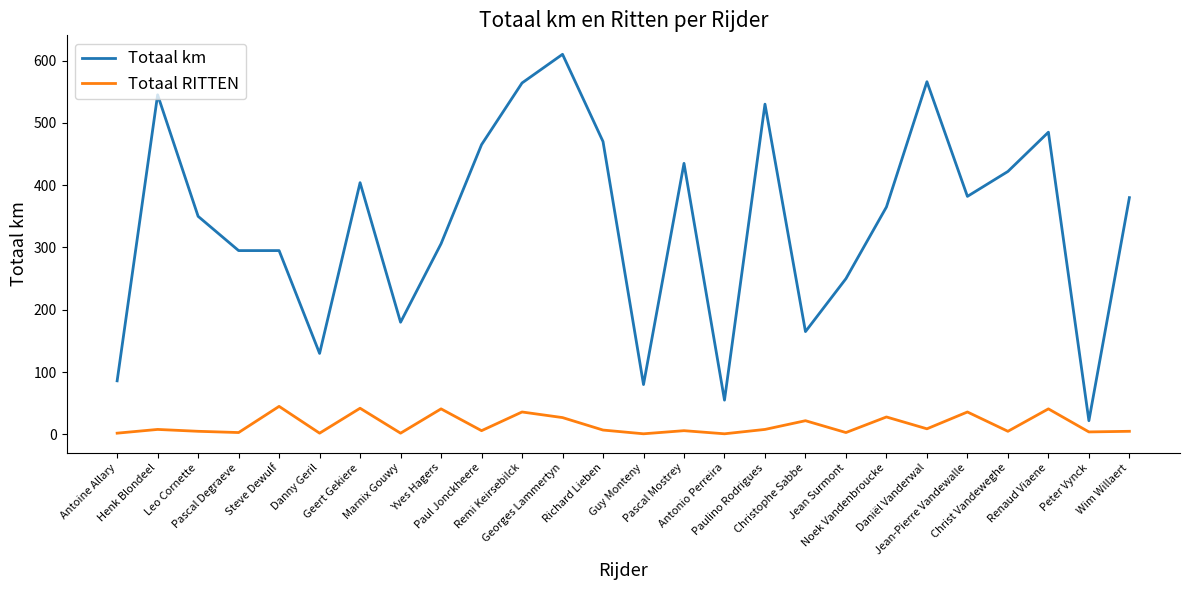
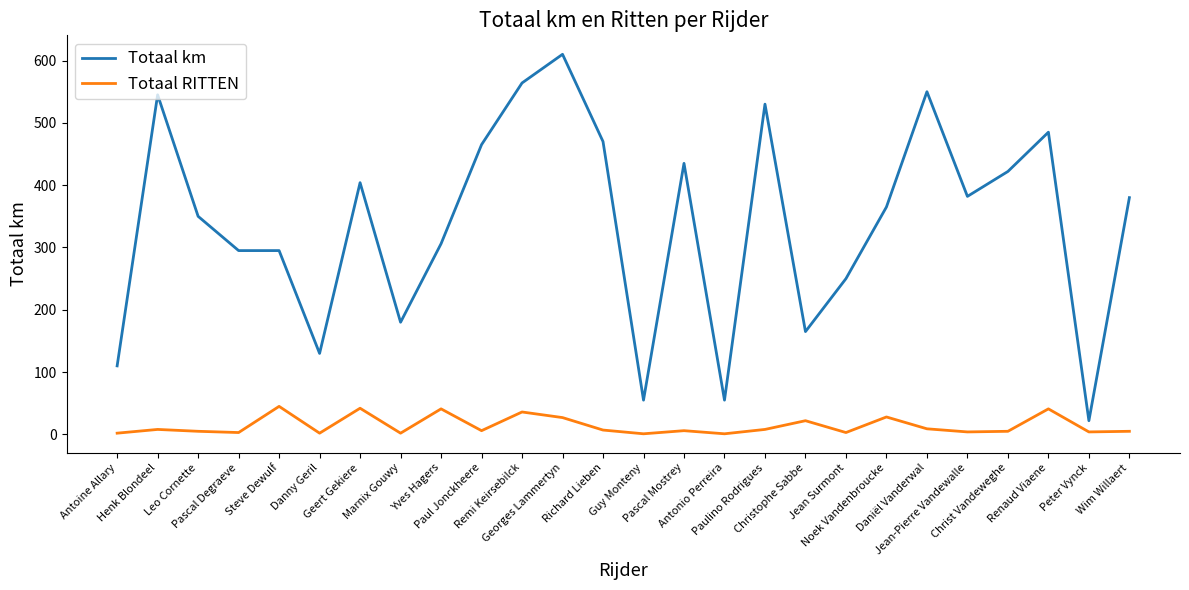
  {
    "Totaal km": {
-     "Antoine Allary": 90,
+     "Antoine Allary": 110,
      "Leo Cornette": 350,
      "Pascal Degraeve": 300,
      "Steve Dewulf": 300,
      "Danny Geril": 130,
      "Geert Gekiere": 400,
      "Marnix Gouwy": 180,
      "Yves Hagers": 310,
      "Paul Jonckheere": 470,
      "Remi Keirsebilck": 560,
      "Georges Lammertyn": 610,
      "Richard Lieben": 470,
-     "Guy Monteny": 80,
+     "Guy Monteny": 60,
      "Pascal Mostrey": 440,
      "Antonio Perreira": 60,
      "Paulino Rodrigues": 530,
      "Christophe Sabbe": 170,
      "Jean Surmont": 250,
      "Noek Vandenbroucke": 370,
-     "Daniël Vanderwal": 570,
+     "Daniël Vanderwal": 550,
      "Jean-Pierre Vandewalle": 380,
      "Christ Vandeweghe": 420,
      "Renaud Viaene": 490,
      "Peter Vynck": 20,
      "Wim Willaert": 380
    },
    "Totaal RITTEN": {
      "Antoine Allary": 0,
      "Henk Blondeel": 10,
      "Leo Cornette": 10,
      "Pascal Degraeve": 0,
      "Steve Dewulf": 50,
      "Danny Geril": 0,
      "Geert Gekiere": 40,
      "Marnix Gouwy": 0,
      "Yves Hagers": 40,
      "Paul Jonckheere": 10,
      "Remi Keirsebilck": 40,
      "Georges Lammertyn": 30,
      "Richard Lieben": 10,
      "Guy Monteny": 0,
      "Pascal Mostrey": 10,
      "Antonio Perreira": 0,
      "Paulino Rodrigues": 10,
      "Christophe Sabbe": 20,
      "Jean Surmont": 0,
      "Noek Vandenbroucke": 30,
      "Daniël Vanderwal": 10,
-     "Jean-Pierre Vandewalle": 40,
+     "Jean-Pierre Vandewalle": 0,
      "Christ Vandeweghe": 10,
      "Renaud Viaene": 40,
      "Peter Vynck": 0,
      "Wim Willaert": 10
    }
  }
